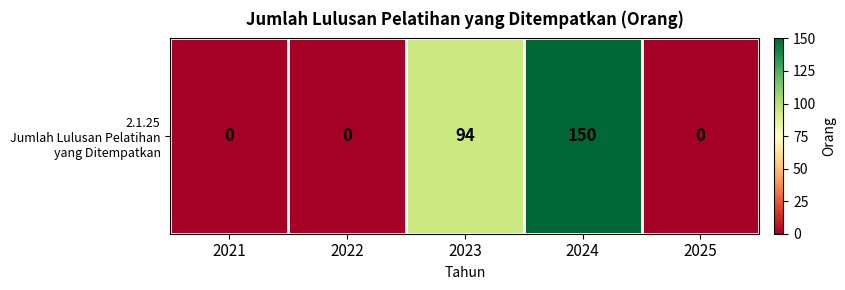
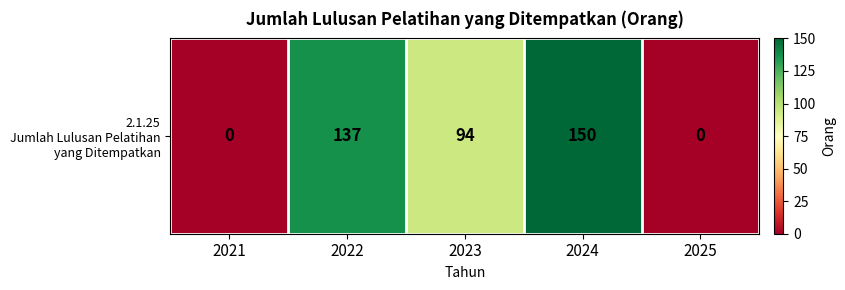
  {
    "2.1.25 Jumlah Lulusan Pelatihan yang Ditempatkan": {
      "2021": 0,
-     "2022": 0,
+     "2022": 137,
      "2023": 94,
      "2024": 150,
      "2025": 0
    }
  }
